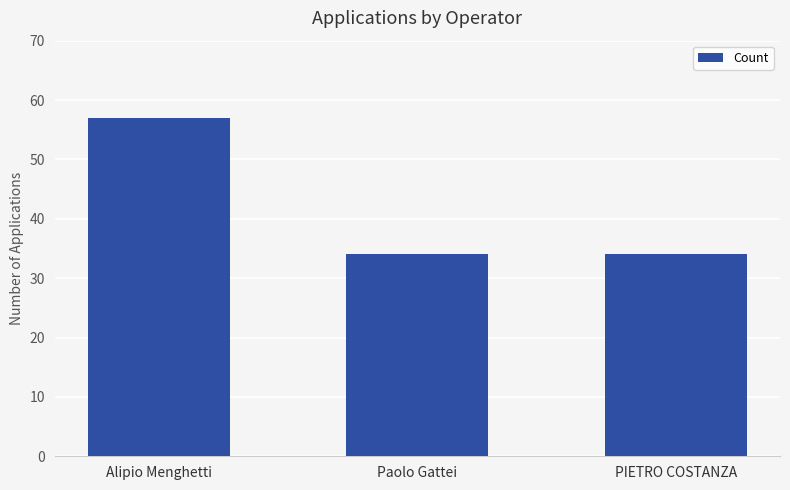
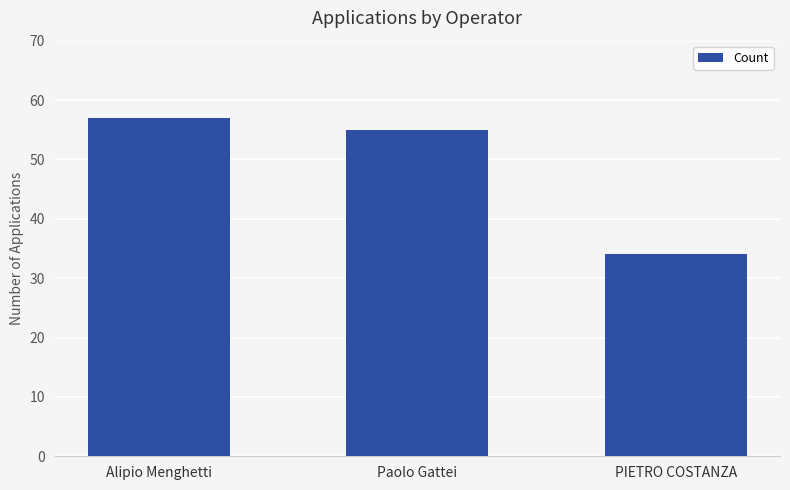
  {
    "Alipio Menghetti": 57,
-   "Paolo Gattei": 34,
+   "Paolo Gattei": 55,
    "PIETRO COSTANZA": 34
  }
